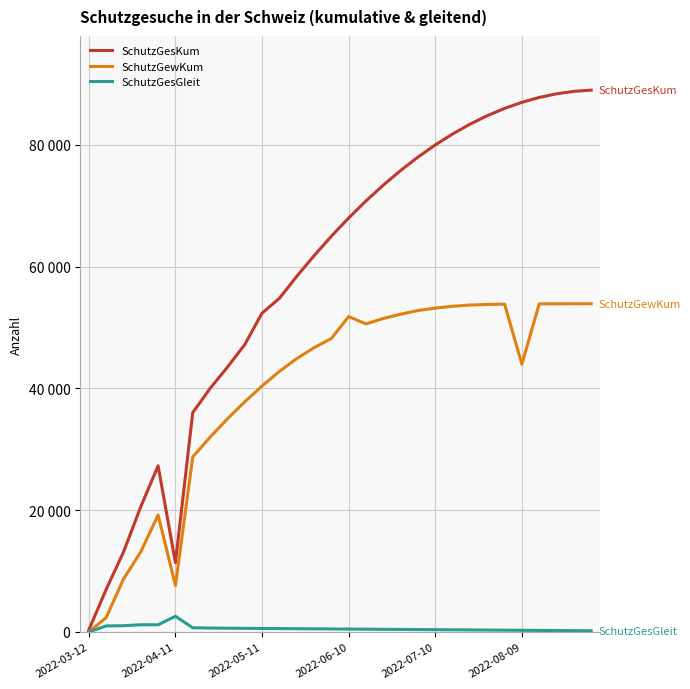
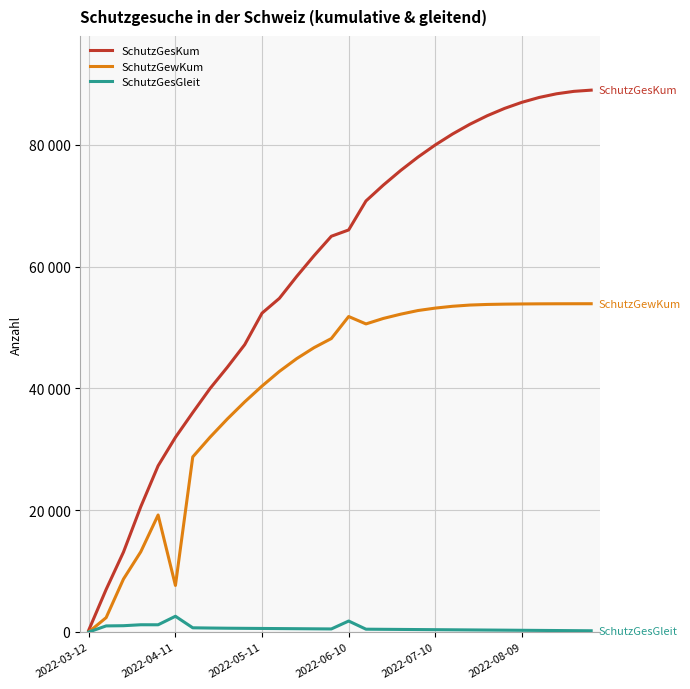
  {
    "SchutzGesKum": {
-     "2022-04-11": 11000,
+     "2022-04-11": 32000,
      "2022-05-11": 52000,
-     "2022-06-10": 68000,
+     "2022-06-10": 66000,
      "2022-07-10": 80000,
      "2022-08-09": 87000
    },
    "SchutzGewKum": {
      "2022-04-11": 8000,
      "2022-05-11": 40000,
      "2022-06-10": 52000,
      "2022-07-10": 53000,
-     "2022-08-09": 44000
+     "2022-08-09": 54000
    },
    "SchutzGesGleit": {
      "2022-04-11": 3000,
      "2022-05-11": 1000,
-     "2022-06-10": 0,
+     "2022-06-10": 2000,
      "2022-07-10": 0,
      "2022-08-09": 0
    }
  }
